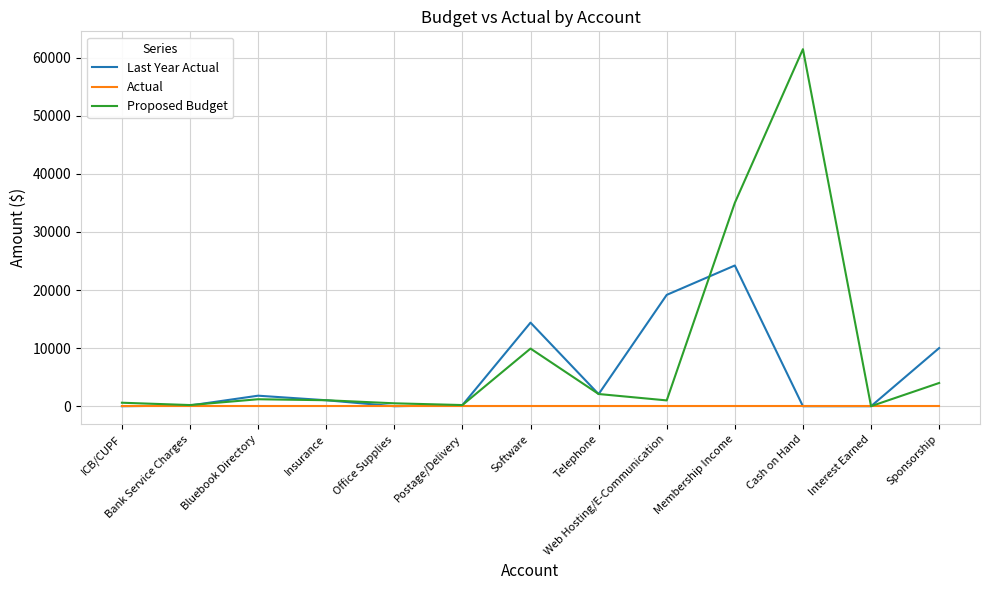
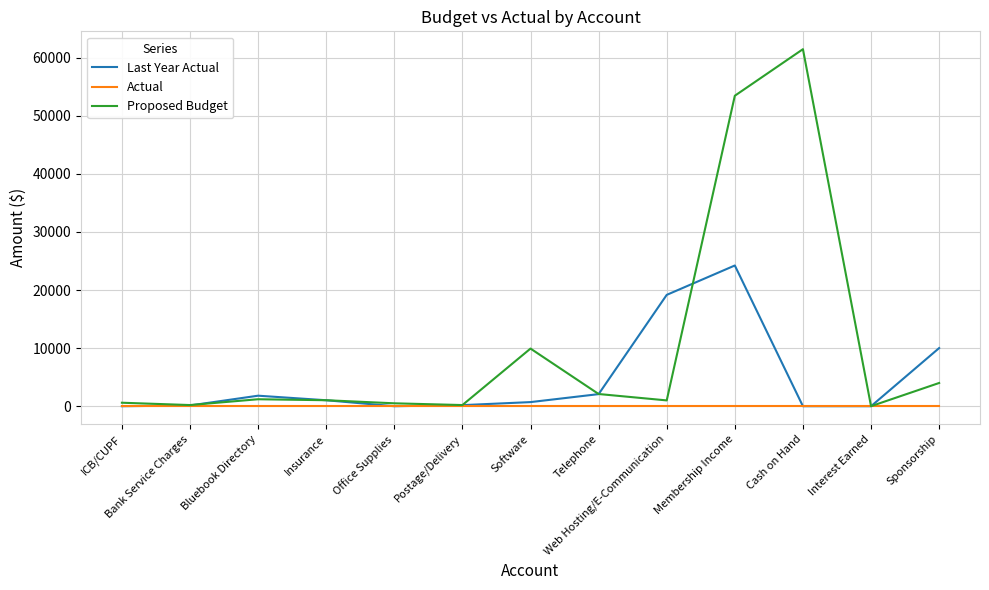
  {
    "Last Year Actual": {
      "Bluebook Directory": 2000,
-     "Software": 14000,
+     "Software": 1000,
      "Web Hosting/E-Communication": 19000,
      "Membership Income": 24000,
      "Sponsorship": 10000
    },
    "Actual": {
      "Bluebook Directory": 0,
      "Insurance": 0,
      "Software": 0,
      "Telephone": 0,
      "Web Hosting/E-Communication": 0,
      "Membership Income": 0,
      "Sponsorship": 0
    },
    "Proposed Budget": {
      "ICB/CUPF": 1000,
      "Bluebook Directory": 1000,
      "Office Supplies": 1000,
      "Software": 10000,
      "Web Hosting/E-Communication": 1000,
-     "Membership Income": 35000,
+     "Membership Income": 53000,
      "Cash on Hand": 61000,
      "Sponsorship": 4000
    }
  }
